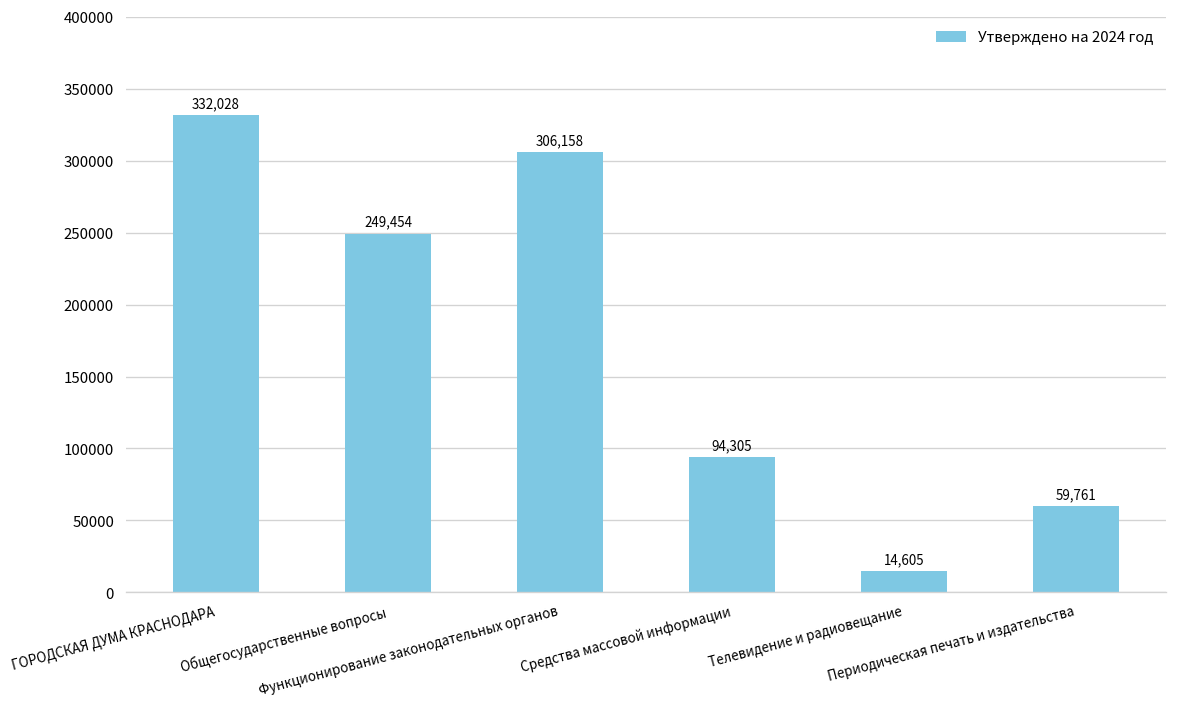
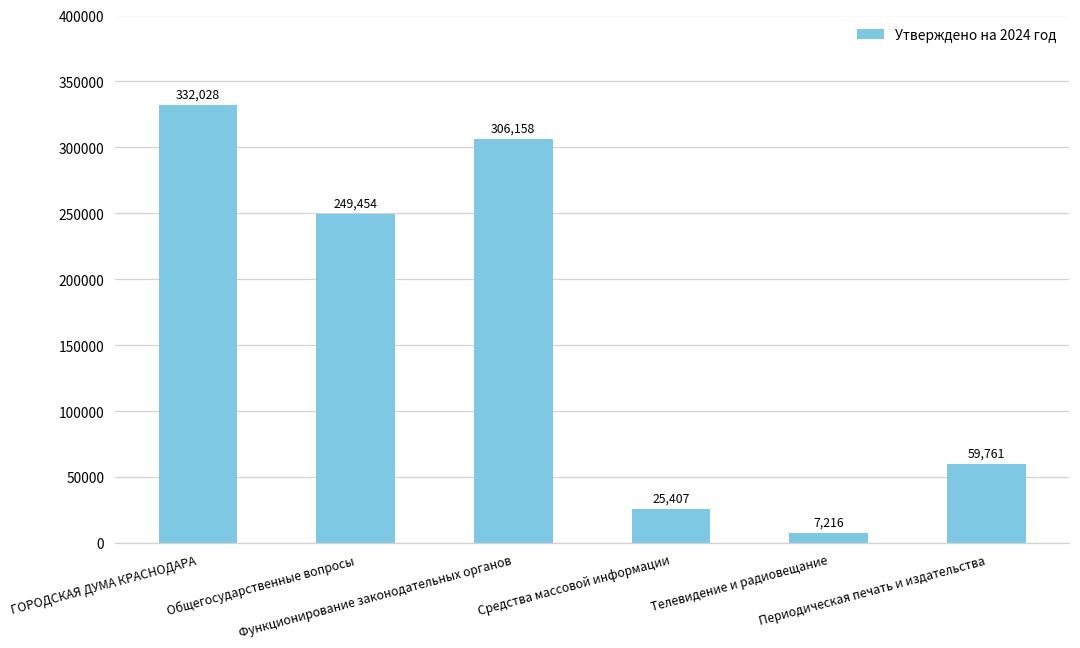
  {
    "ГОРОДСКАЯ ДУМА КРАСНОДАРА": "332,028",
    "Общегосударственные вопросы": "249,454",
    "Функционирование законодательных органов": "306,158",
-   "Средства массовой информации": "94,305",
-   "Телевидение и радиовещание": "14,605",
+   "Средства массовой информации": "25,407",
+   "Телевидение и радиовещание": "7,216",
    "Периодическая печать и издательства": "59,761"
  }
